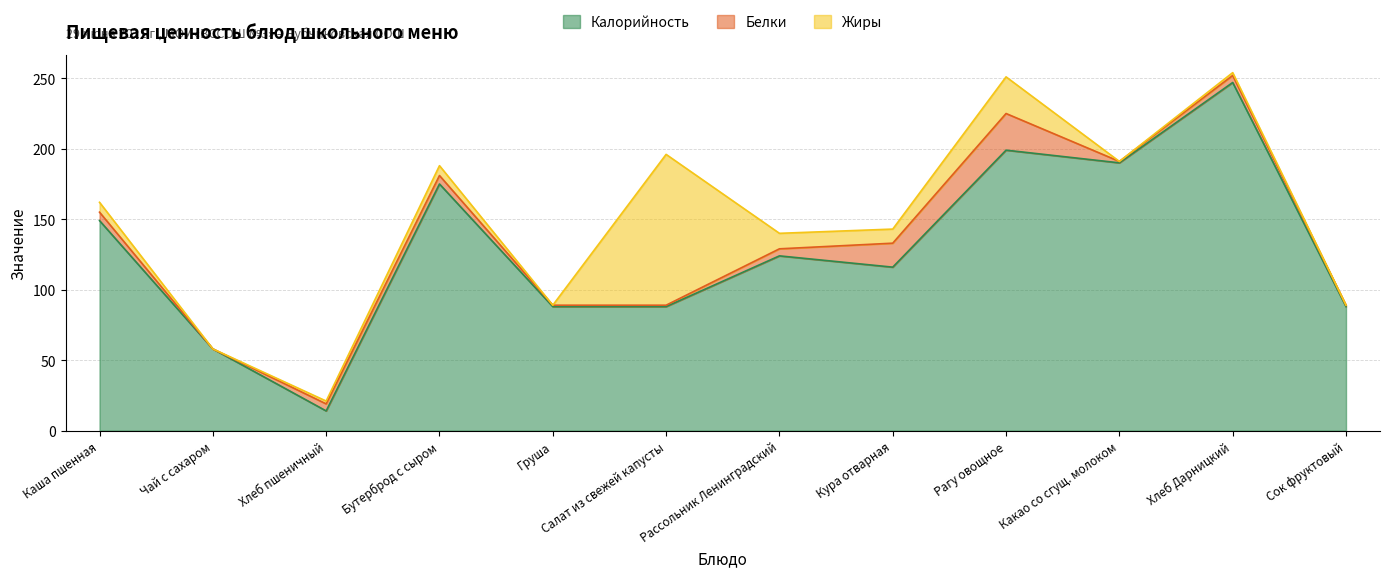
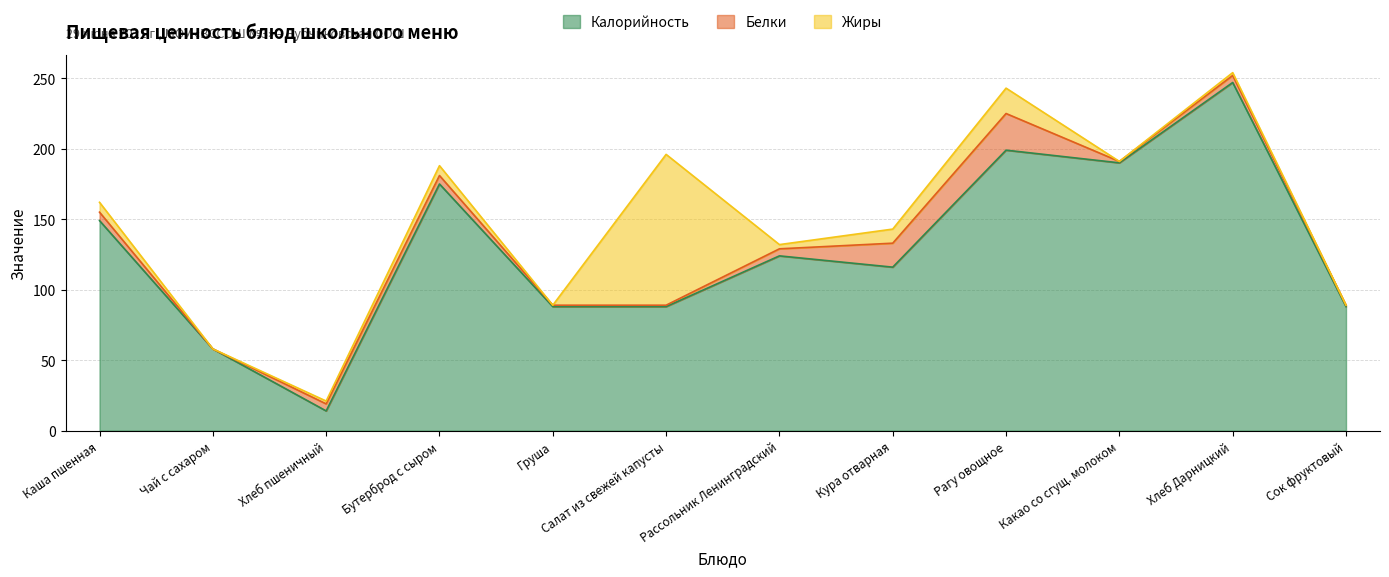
  {
    "Калорийность": {
      "Каша пшенная": 149,
      "Хлеб пшеничный": 14,
      "Бутерброд с сыром": 175,
      "Рассольник Ленинградский": 124,
      "Кура отварная": 116,
      "Рагу овощное": 199,
      "Хлеб Дарницкий": 247
    },
    "Белки": {
      "Каша пшенная": 6,
      "Хлеб пшеничный": 5,
      "Бутерброд с сыром": 6,
      "Рассольник Ленинградский": 5,
      "Кура отварная": 17,
      "Рагу овощное": 26,
      "Хлеб Дарницкий": 5
    },
    "Жиры": {
      "Каша пшенная": 7,
      "Хлеб пшеничный": 2,
      "Бутерброд с сыром": 7,
      "Салат из свежей капусты": 107,
-     "Рассольник Ленинградский": 11,
+     "Рассольник Ленинградский": 3,
      "Кура отварная": 10,
-     "Рагу овощное": 26,
+     "Рагу овощное": 18,
      "Хлеб Дарницкий": 2
    }
  }
